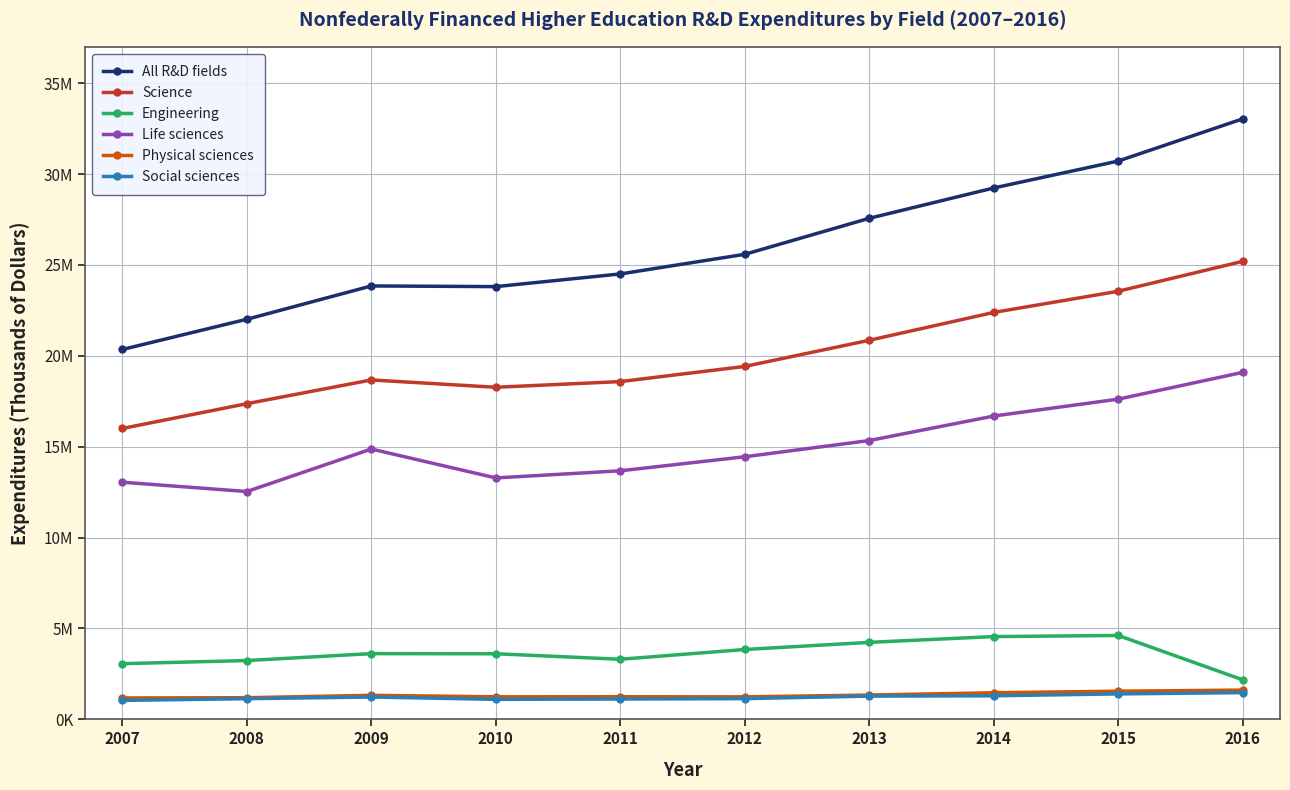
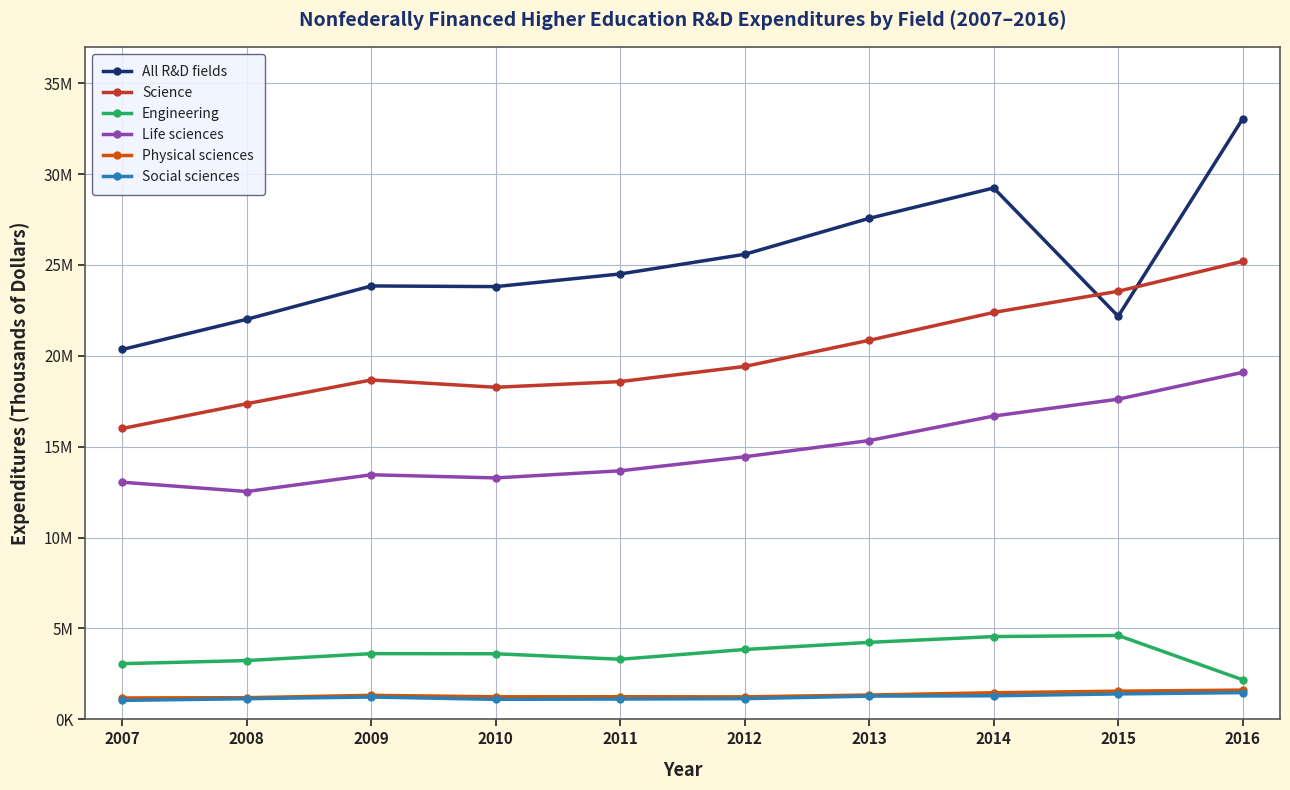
  {
    "All R&D fields": {
      "2007": 20300000,
      "2008": 22000000,
      "2009": 23800000,
      "2010": 23800000,
      "2011": 24500000,
      "2012": 25600000,
      "2013": 27600000,
      "2014": 29200000,
-     "2015": 30700000,
+     "2015": 22200000,
      "2016": 33000000
    },
    "Engineering": {
      "2007": 3100000,
      "2008": 3200000,
      "2009": 3600000,
      "2010": 3600000,
      "2011": 3300000,
      "2012": 3800000,
      "2013": 4200000,
      "2014": 4600000,
      "2015": 4600000,
      "2016": 2200000
    },
    "Life sciences": {
      "2007": 13000000,
      "2008": 12500000,
-     "2009": 14900000,
+     "2009": 13500000,
      "2010": 13300000,
      "2011": 13700000,
      "2012": 14400000,
      "2013": 15300000,
      "2014": 16700000,
      "2015": 17600000,
      "2016": 19100000
    },
    "Social sciences": {
      "2014": 1300000,
      "2015": 1400000
    }
  }
